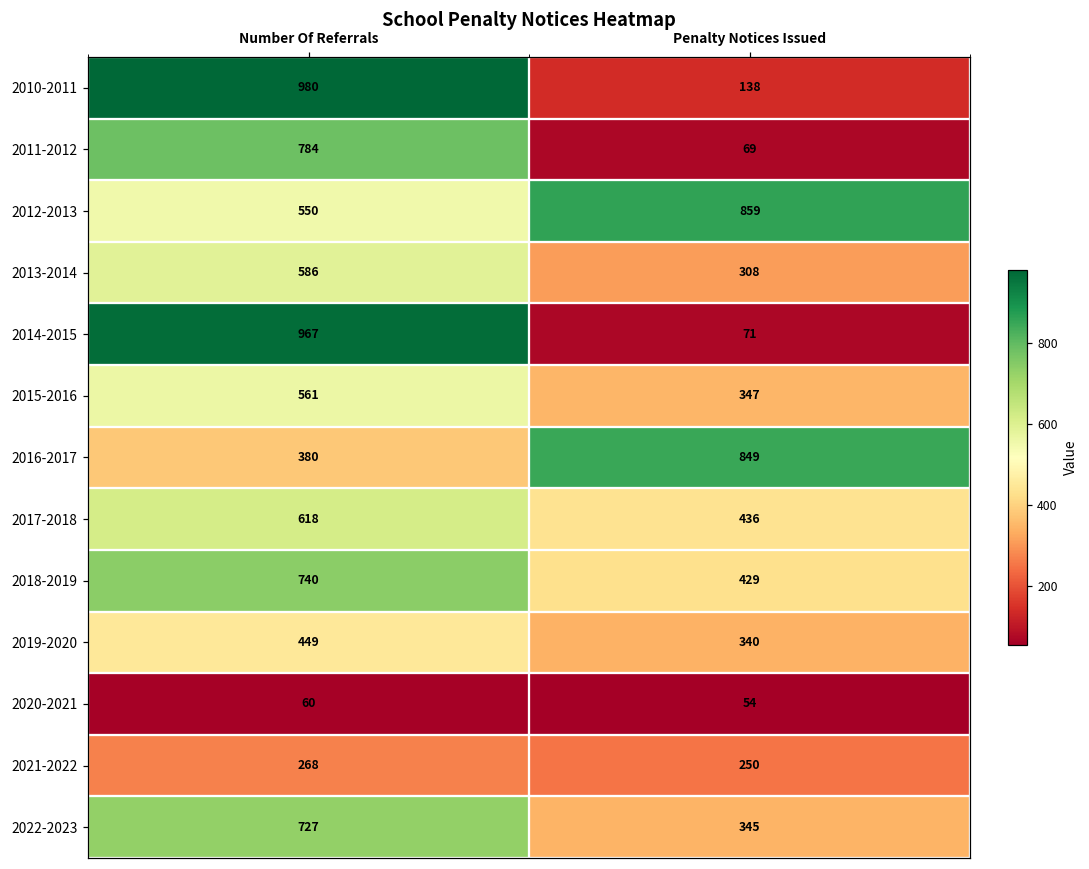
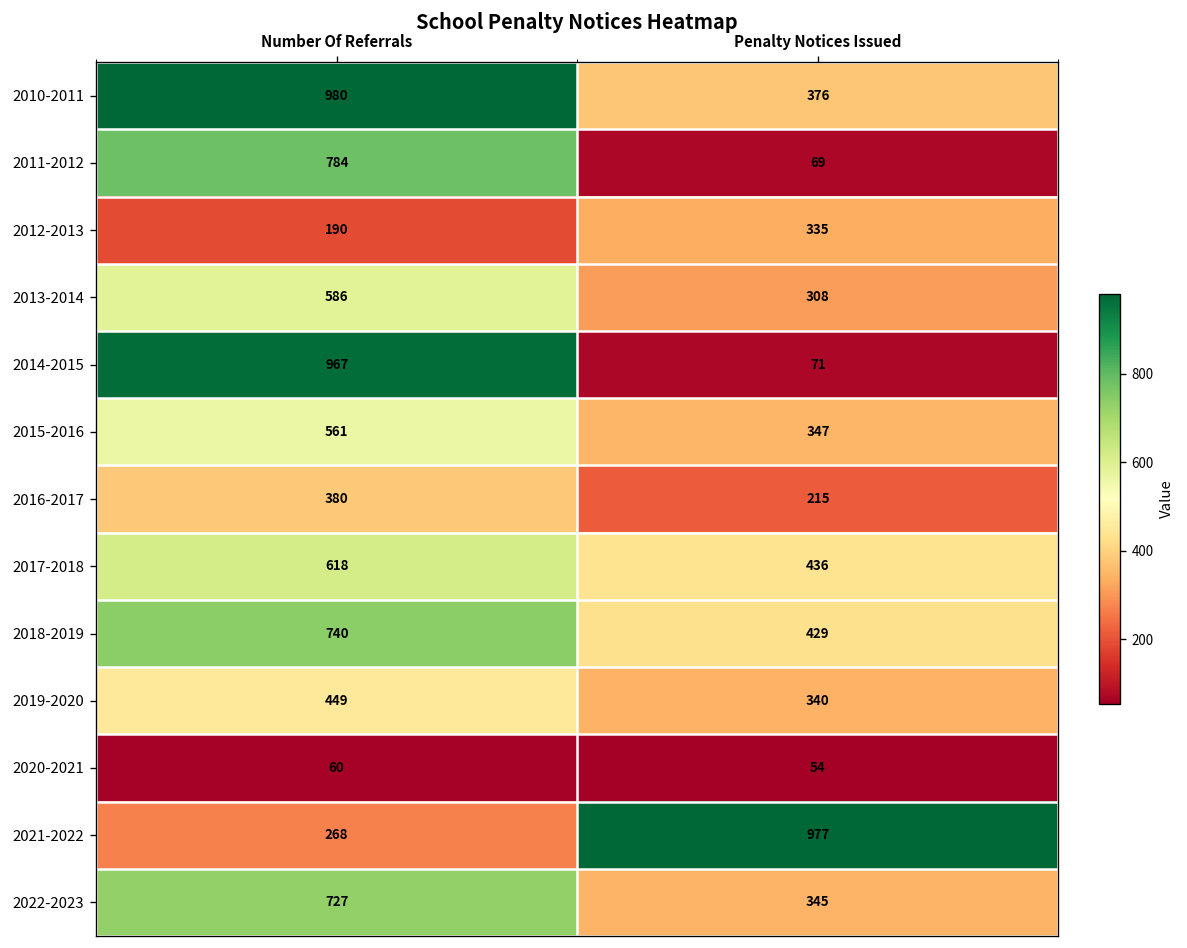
  {
    "2010-2011": {
      "Number Of Referrals": 980,
-     "Penalty Notices Issued": 138
+     "Penalty Notices Issued": 376
    },
    "2011-2012": {
      "Number Of Referrals": 784,
      "Penalty Notices Issued": 69
    },
    "2012-2013": {
-     "Number Of Referrals": 550,
-     "Penalty Notices Issued": 859
+     "Number Of Referrals": 190,
+     "Penalty Notices Issued": 335
    },
    "2013-2014": {
      "Number Of Referrals": 586,
      "Penalty Notices Issued": 308
    },
    "2014-2015": {
      "Number Of Referrals": 967,
      "Penalty Notices Issued": 71
    },
    "2015-2016": {
      "Number Of Referrals": 561,
      "Penalty Notices Issued": 347
    },
    "2016-2017": {
      "Number Of Referrals": 380,
-     "Penalty Notices Issued": 849
+     "Penalty Notices Issued": 215
    },
    "2017-2018": {
      "Number Of Referrals": 618,
      "Penalty Notices Issued": 436
    },
    "2018-2019": {
      "Number Of Referrals": 740,
      "Penalty Notices Issued": 429
    },
    "2019-2020": {
      "Number Of Referrals": 449,
      "Penalty Notices Issued": 340
    },
    "2020-2021": {
      "Number Of Referrals": 60,
      "Penalty Notices Issued": 54
    },
    "2021-2022": {
      "Number Of Referrals": 268,
-     "Penalty Notices Issued": 250
+     "Penalty Notices Issued": 977
    },
    "2022-2023": {
      "Number Of Referrals": 727,
      "Penalty Notices Issued": 345
    }
  }
